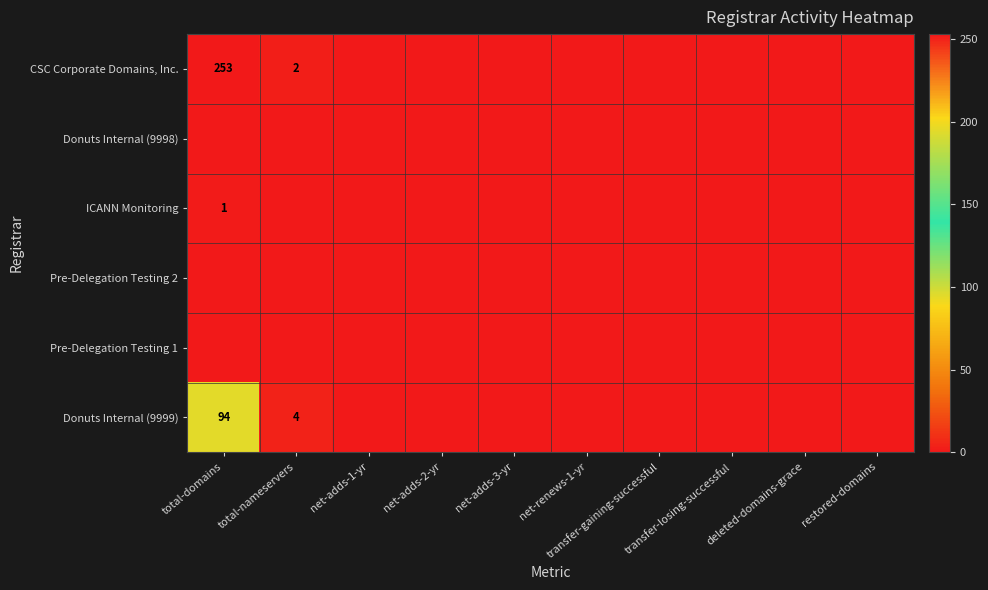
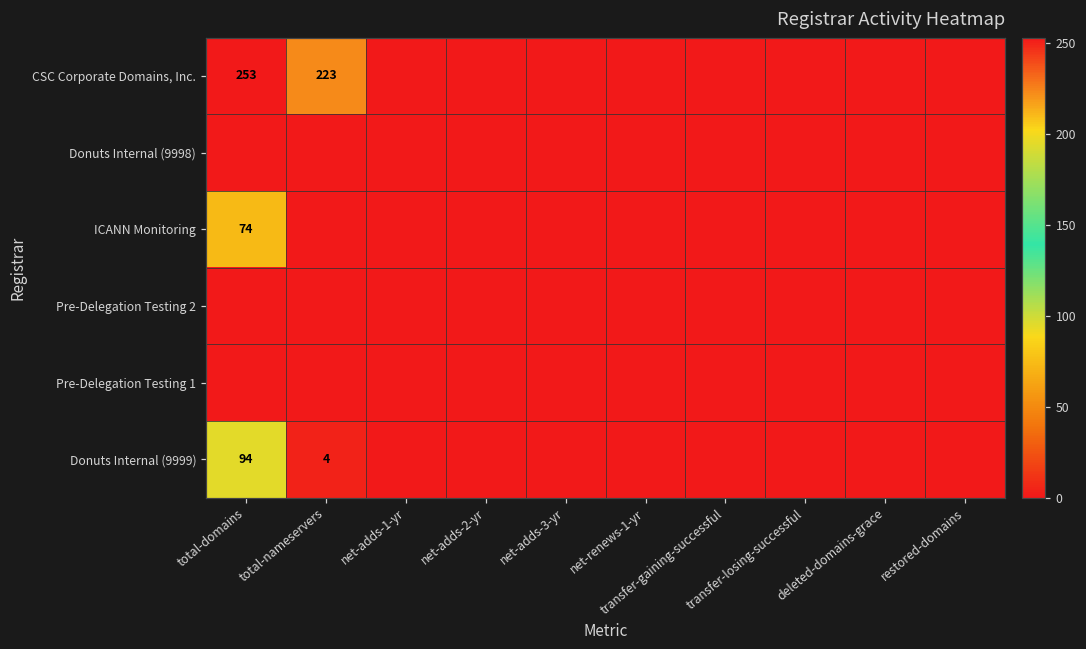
  {
    "CSC Corporate Domains, Inc.": {
      "total-domains": 253,
-     "total-nameservers": 2
+     "total-nameservers": 223
    },
    "ICANN Monitoring": {
-     "total-domains": 1
+     "total-domains": 74
    },
    "Donuts Internal (9999)": {
      "total-domains": 94,
      "total-nameservers": 4
    }
  }
